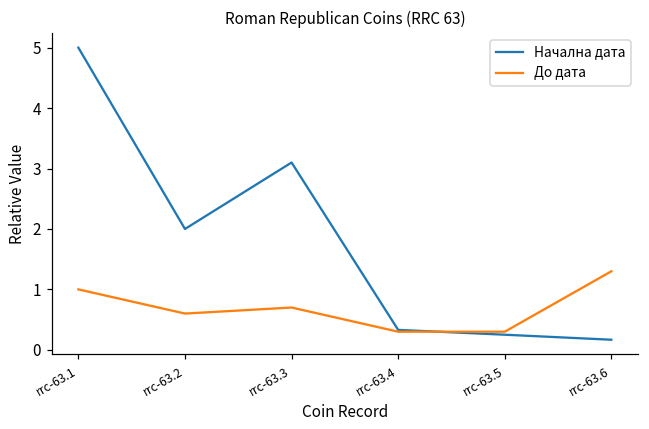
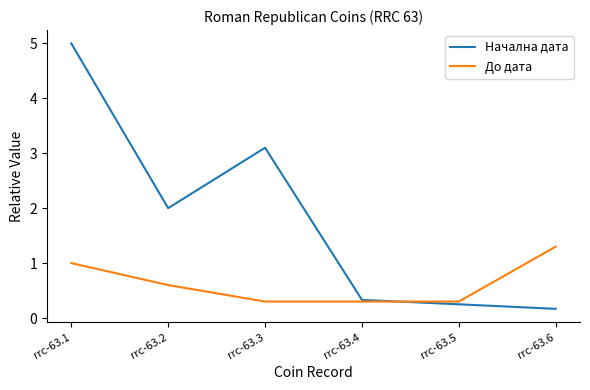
  {
    "Начална дата": {
      "rrc-63.1": 5.0,
      "rrc-63.2": 2.0,
      "rrc-63.3": 3.1,
      "rrc-63.5": 0.3,
      "rrc-63.6": 0.2
    },
    "До дата": {
      "rrc-63.1": 1.0,
      "rrc-63.2": 0.6,
-     "rrc-63.3": 0.7,
+     "rrc-63.3": 0.3,
      "rrc-63.5": 0.3,
      "rrc-63.6": 1.3
    }
  }
